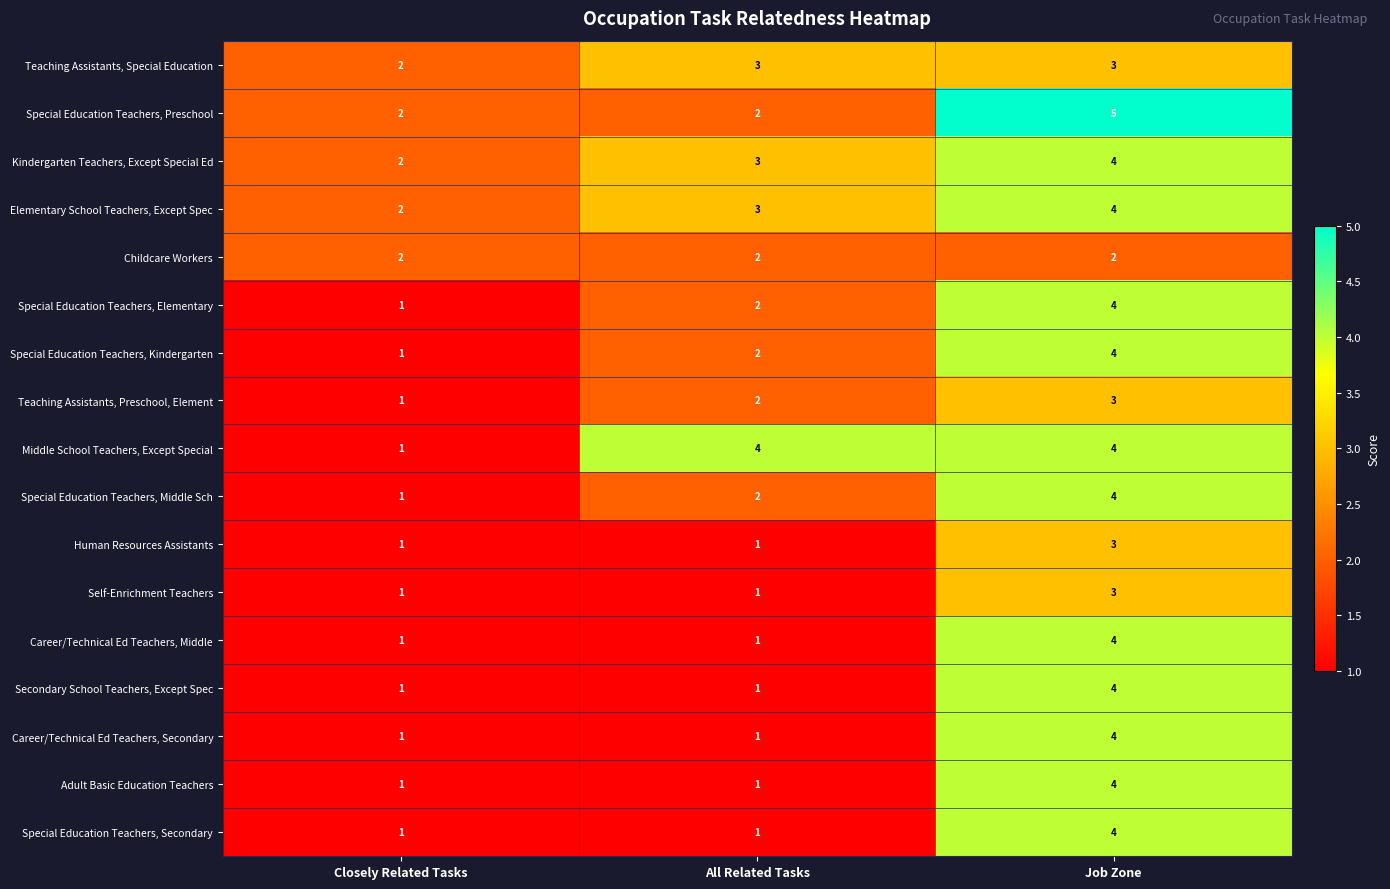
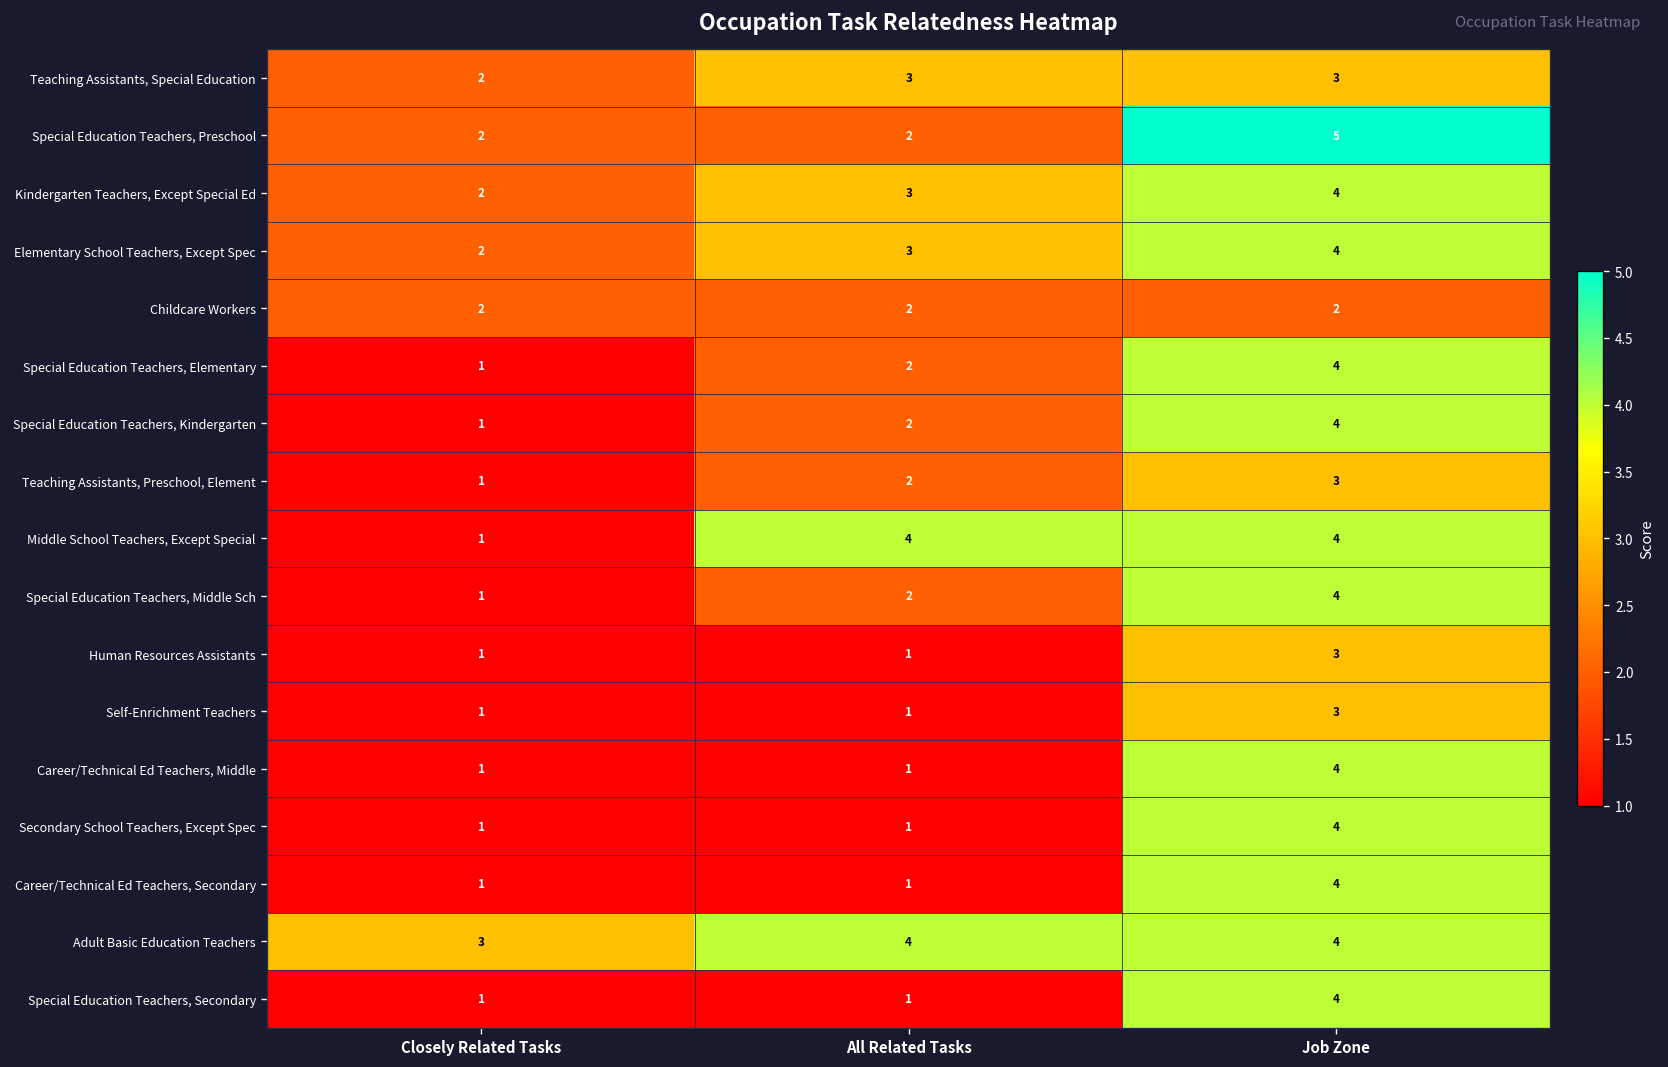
  {
    "Teaching Assistants, Special Education": {
      "Closely Related Tasks": 2,
      "All Related Tasks": 3,
      "Job Zone": 3
    },
    "Special Education Teachers, Preschool": {
      "Closely Related Tasks": 2,
      "All Related Tasks": 2,
      "Job Zone": 5
    },
    "Kindergarten Teachers, Except Special Ed": {
      "Closely Related Tasks": 2,
      "All Related Tasks": 3,
      "Job Zone": 4
    },
    "Elementary School Teachers, Except Spec": {
      "Closely Related Tasks": 2,
      "All Related Tasks": 3,
      "Job Zone": 4
    },
    "Childcare Workers": {
      "Closely Related Tasks": 2,
      "All Related Tasks": 2,
      "Job Zone": 2
    },
    "Special Education Teachers, Elementary": {
      "Closely Related Tasks": 1,
      "All Related Tasks": 2,
      "Job Zone": 4
    },
    "Special Education Teachers, Kindergarten": {
      "Closely Related Tasks": 1,
      "All Related Tasks": 2,
      "Job Zone": 4
    },
    "Teaching Assistants, Preschool, Element": {
      "Closely Related Tasks": 1,
      "All Related Tasks": 2,
      "Job Zone": 3
    },
    "Middle School Teachers, Except Special": {
      "Closely Related Tasks": 1,
      "All Related Tasks": 4,
      "Job Zone": 4
    },
    "Special Education Teachers, Middle Sch": {
      "Closely Related Tasks": 1,
      "All Related Tasks": 2,
      "Job Zone": 4
    },
    "Human Resources Assistants": {
      "Closely Related Tasks": 1,
      "All Related Tasks": 1,
      "Job Zone": 3
    },
    "Self-Enrichment Teachers": {
      "Closely Related Tasks": 1,
      "All Related Tasks": 1,
      "Job Zone": 3
    },
    "Career/Technical Ed Teachers, Middle": {
      "Closely Related Tasks": 1,
      "All Related Tasks": 1,
      "Job Zone": 4
    },
    "Secondary School Teachers, Except Spec": {
      "Closely Related Tasks": 1,
      "All Related Tasks": 1,
      "Job Zone": 4
    },
    "Career/Technical Ed Teachers, Secondary": {
      "Closely Related Tasks": 1,
      "All Related Tasks": 1,
      "Job Zone": 4
    },
    "Adult Basic Education Teachers": {
-     "Closely Related Tasks": 1,
-     "All Related Tasks": 1,
+     "Closely Related Tasks": 3,
+     "All Related Tasks": 4,
      "Job Zone": 4
    },
    "Special Education Teachers, Secondary": {
      "Closely Related Tasks": 1,
      "All Related Tasks": 1,
      "Job Zone": 4
    }
  }
